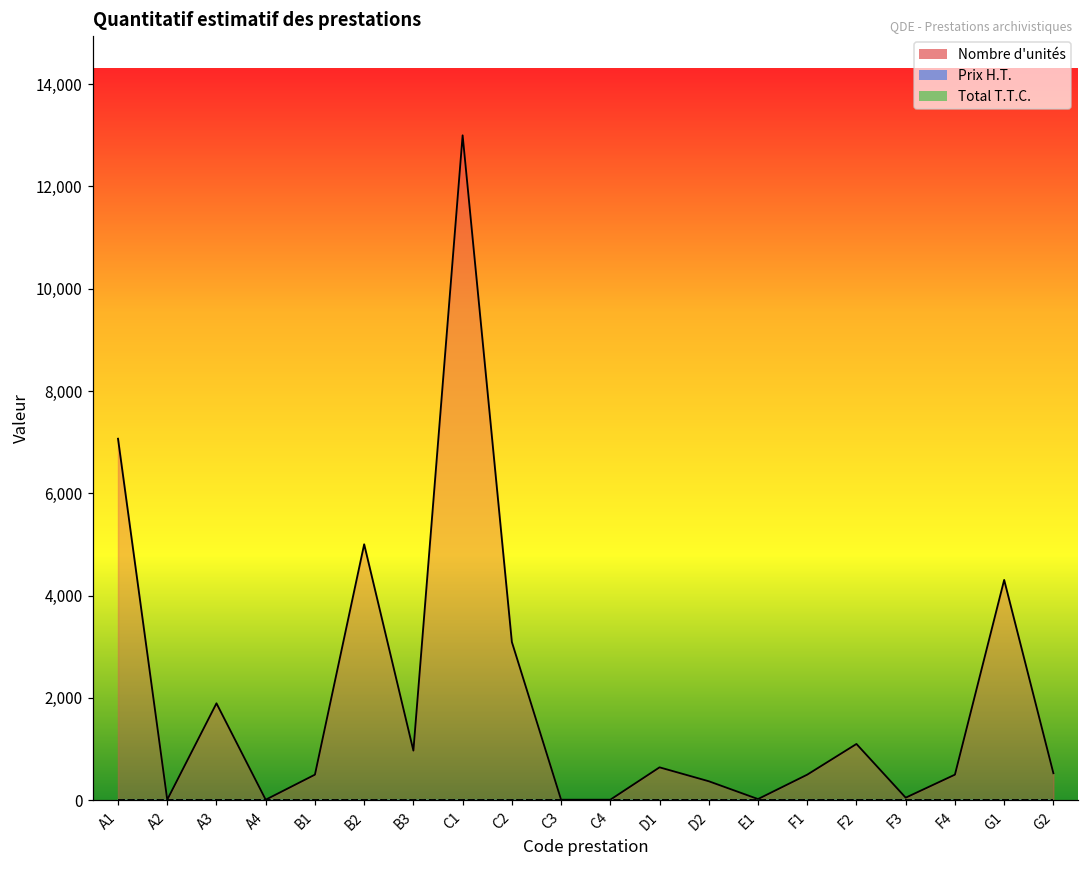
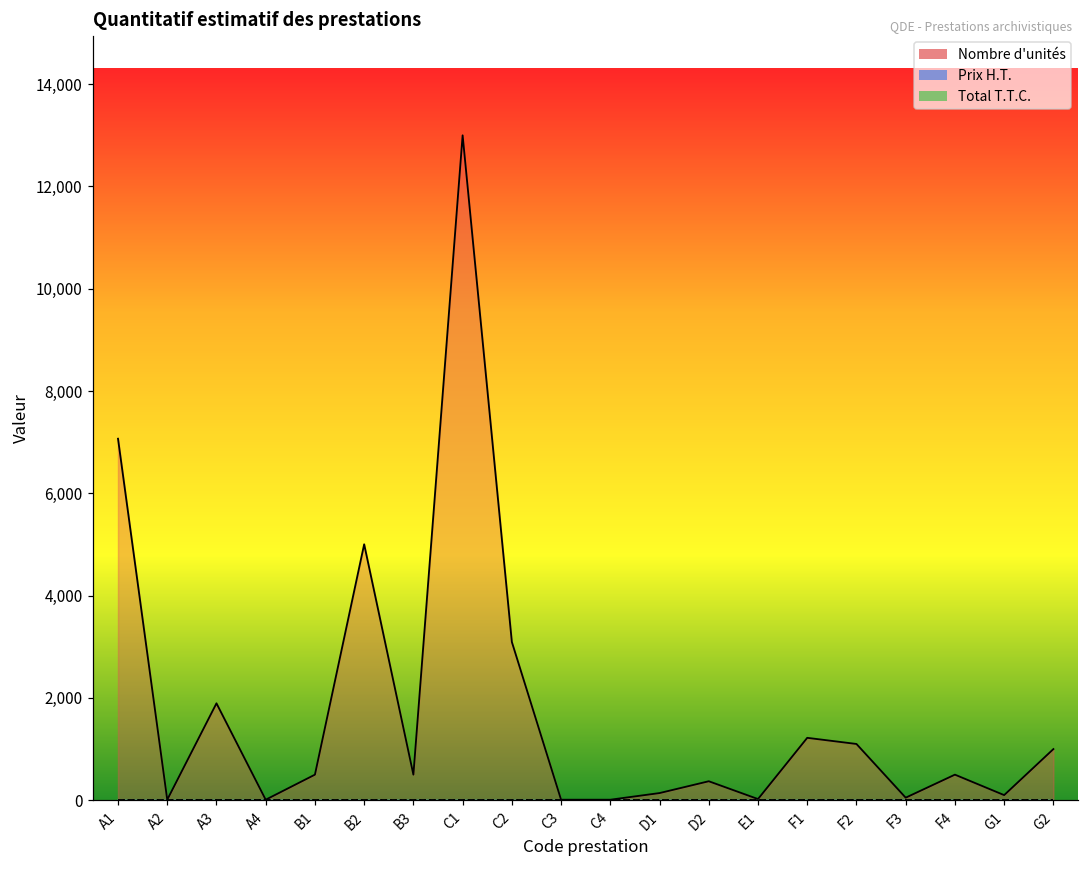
  {
    "Nombre d'unités": {
      "A1": "7,100",
      "A3": "1,900",
      "B1": "500",
      "B2": "5,000",
-     "B3": "1,000",
+     "B3": "500",
      "C1": "13,000",
      "C2": "3,100",
-     "D1": "600",
+     "D1": "100",
      "D2": "400",
-     "F1": "500",
+     "F1": "1,200",
      "F2": "1,100",
      "F4": "500",
-     "G1": "4,300",
-     "G2": "500"
+     "G1": "100",
+     "G2": "1,000"
    },
    "Total T.T.C.": {
      "A1": "0",
      "A3": "0",
      "B1": "0",
      "B2": "0",
      "B3": "0",
      "C1": "0",
      "C2": "0",
      "D1": "0",
      "D2": "0",
      "F1": "0",
      "F2": "0",
      "F4": "0",
      "G1": "0",
      "G2": "0"
    }
  }
